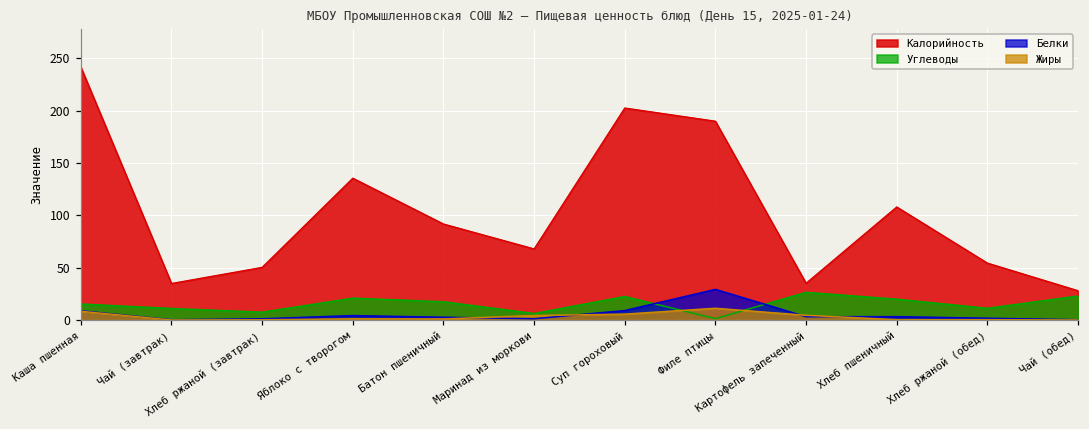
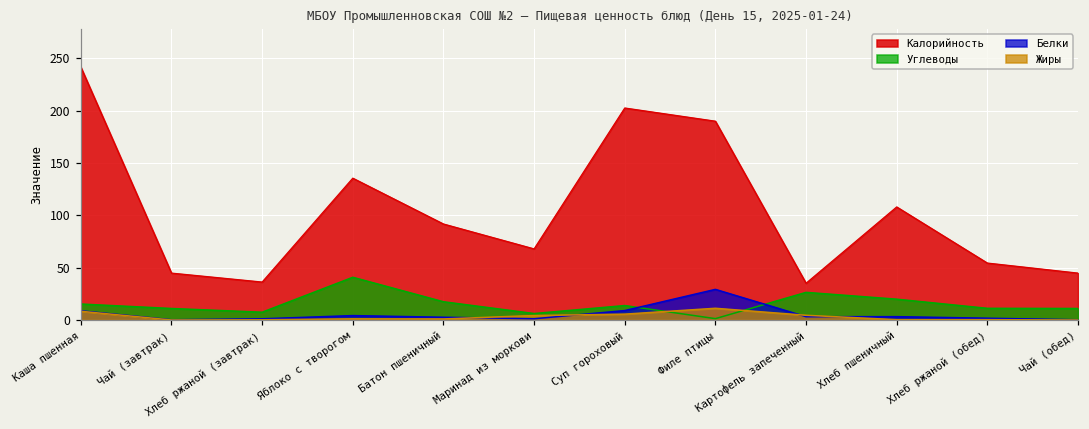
  {
    "Калорийность": {
      "Каша пшенная": 240,
-     "Чай (завтрак)": 30,
-     "Хлеб ржаной (завтрак)": 50,
+     "Чай (завтрак)": 40,
+     "Хлеб ржаной (завтрак)": 40,
      "Яблоко с творогом": 140,
      "Батон пшеничный": 90,
      "Маринад из моркови": 70,
      "Суп гороховый": 200,
      "Филе птицы": 190,
      "Картофель запеченный": 40,
      "Хлеб пшеничный": 110,
      "Хлеб ржаной (обед)": 50,
-     "Чай (обед)": 30
+     "Чай (обед)": 40
    },
    "Углеводы": {
      "Каша пшенная": 20,
      "Чай (завтрак)": 10,
      "Хлеб ржаной (завтрак)": 10,
-     "Яблоко с творогом": 20,
+     "Яблоко с творогом": 40,
      "Батон пшеничный": 20,
-     "Суп гороховый": 20,
+     "Суп гороховый": 10,
      "Филе птицы": 0,
      "Картофель запеченный": 30,
      "Хлеб пшеничный": 20,
      "Хлеб ржаной (обед)": 10,
-     "Чай (обед)": 20
+     "Чай (обед)": 10
    },
    "Белки": {
      "Яблоко с творогом": 0,
      "Маринад из моркови": 0,
      "Суп гороховый": 10,
      "Филе птицы": 30,
      "Хлеб пшеничный": 0
    },
    "Жиры": {
      "Яблоко с творогом": 0,
      "Суп гороховый": 10,
      "Филе птицы": 10,
      "Хлеб пшеничный": 0
    }
  }
